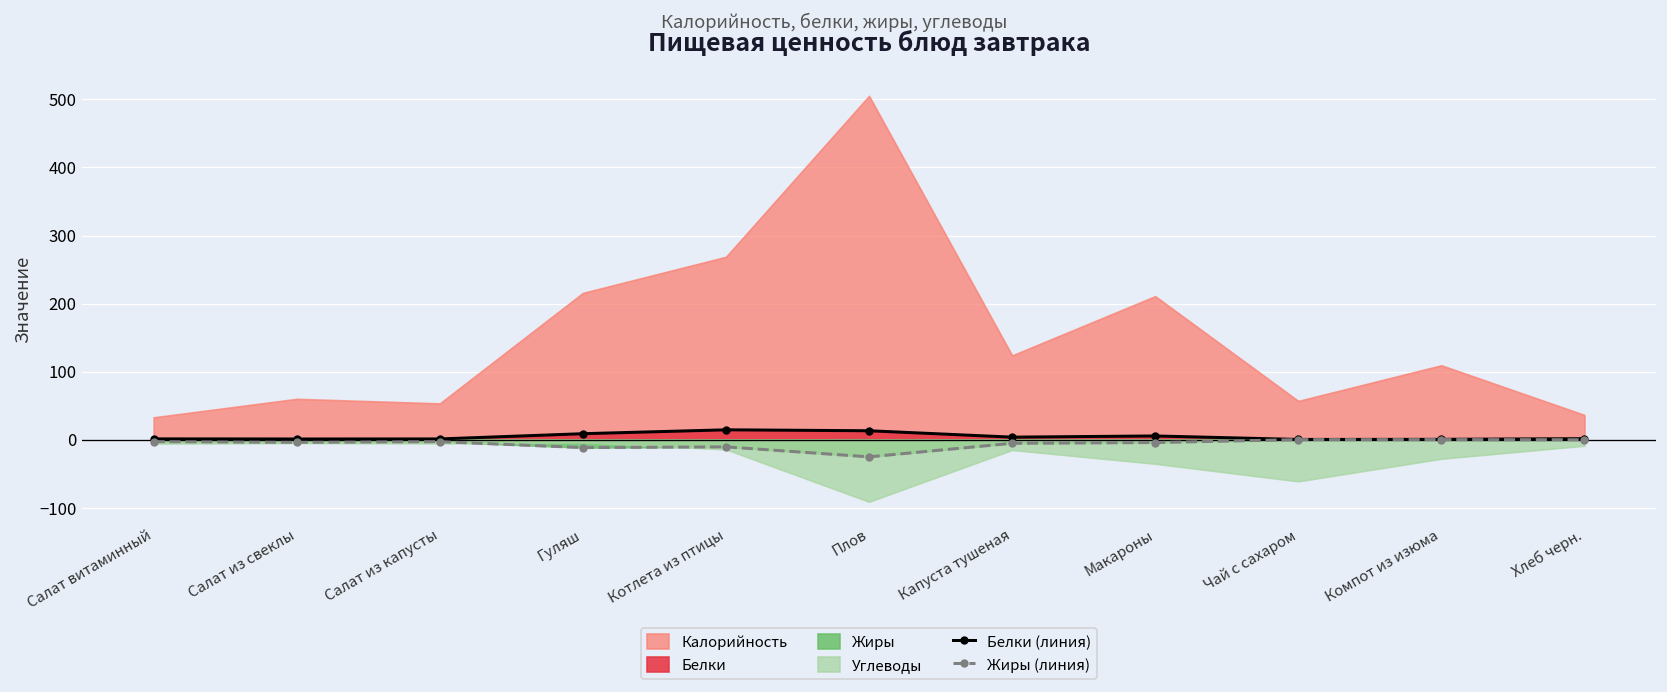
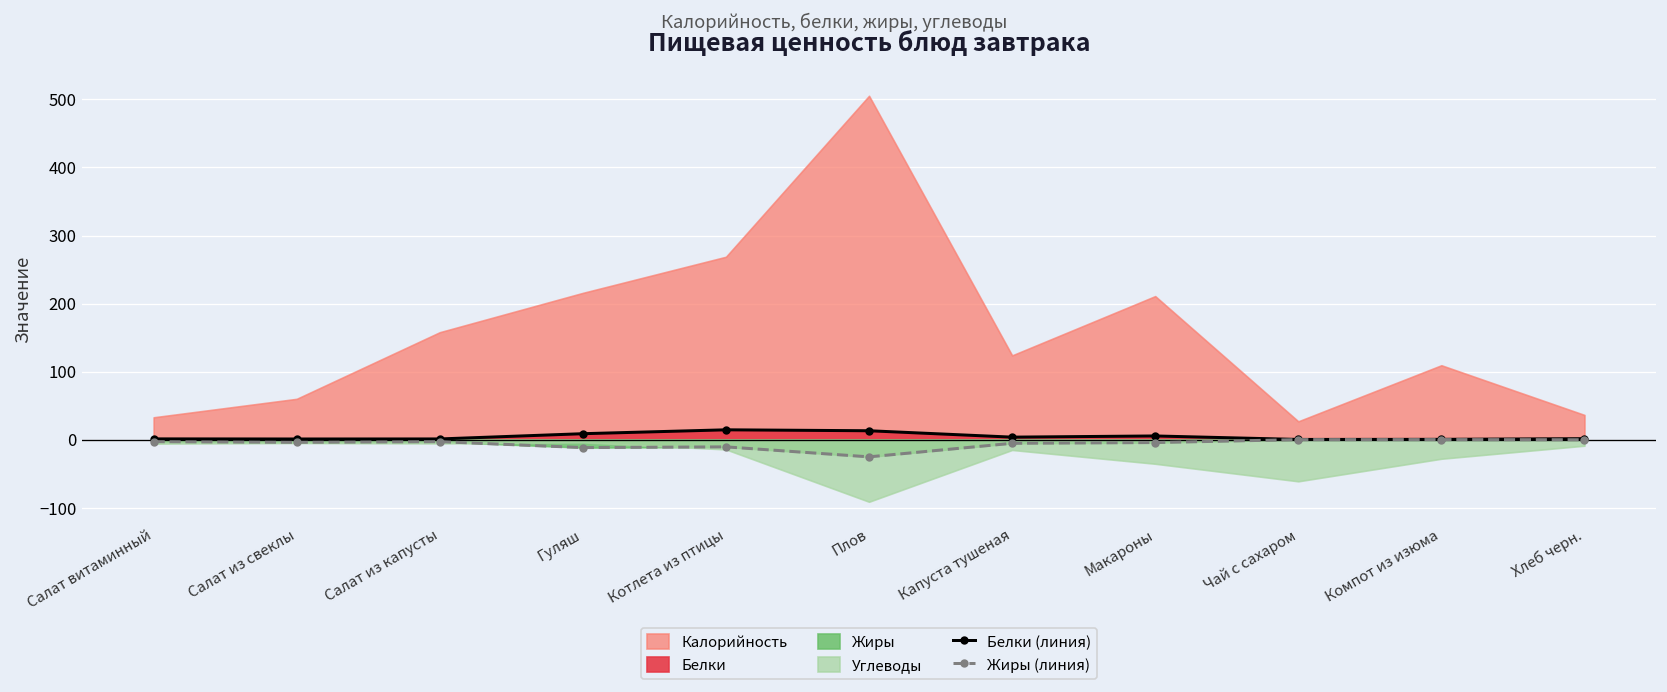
  {
    "Калорийность": {
      "Салат витаминный": 30,
      "Салат из свеклы": 60,
-     "Салат из капусты": 50,
+     "Салат из капусты": 160,
      "Гуляш": 220,
      "Котлета из птицы": 270,
      "Плов": 510,
      "Капуста тушеная": 120,
      "Макароны": 210,
-     "Чай с сахаром": 60,
+     "Чай с сахаром": 30,
      "Компот из изюма": 110,
      "Хлеб черн.": 40
    },
    "Белки": {
      "Гуляш": 10,
      "Котлета из птицы": 10,
      "Плов": 10,
      "Макароны": 10
    },
    "Жиры (линия)": {
      "Гуляш": -10,
      "Котлета из птицы": -10,
      "Плов": -30,
      "Капуста тушеная": -10
    }
  }
